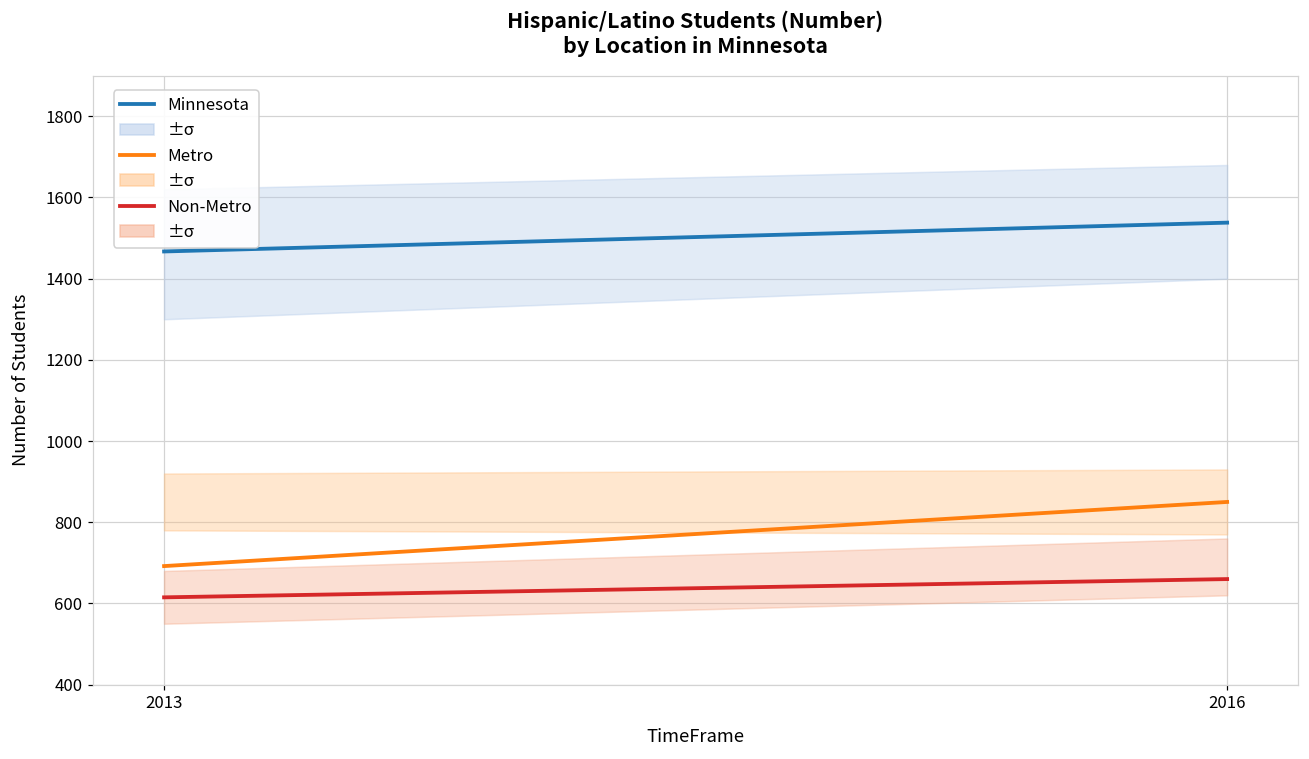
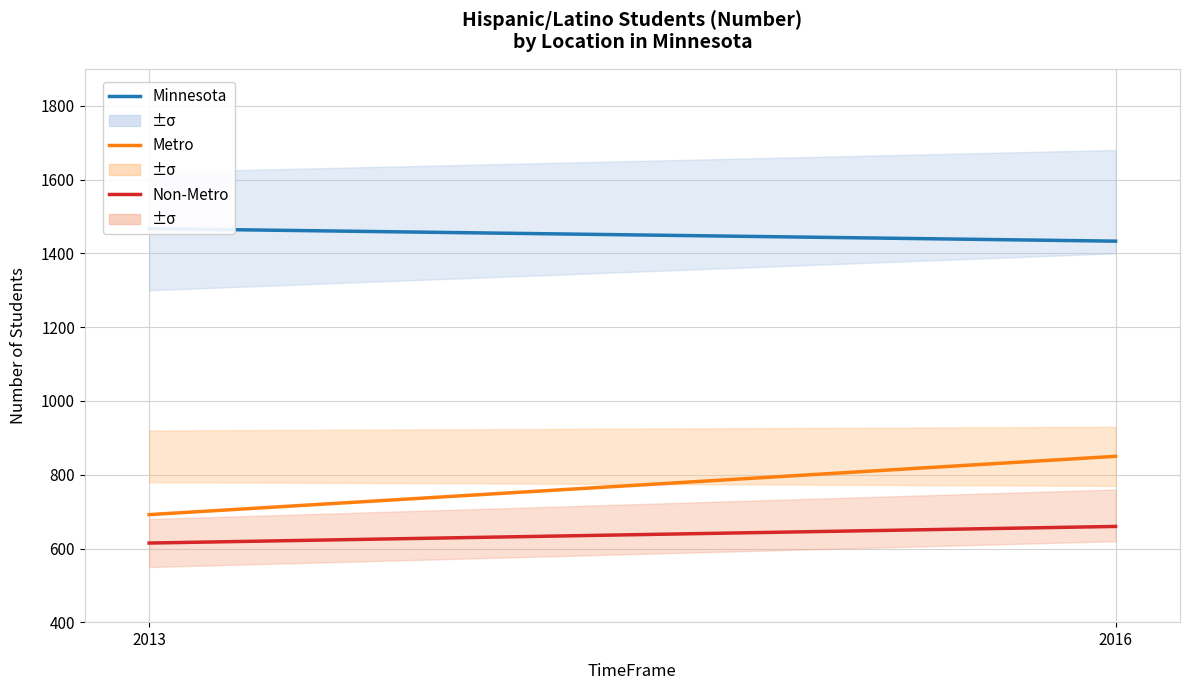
  {
    "Minnesota": {
-     "2016": 1540
+     "2016": 1430
    },
    "Metro": {
      "2013": 690,
      "2016": 850
    },
    "Non-Metro": {
      "2013": 620,
      "2016": 660
    }
  }
